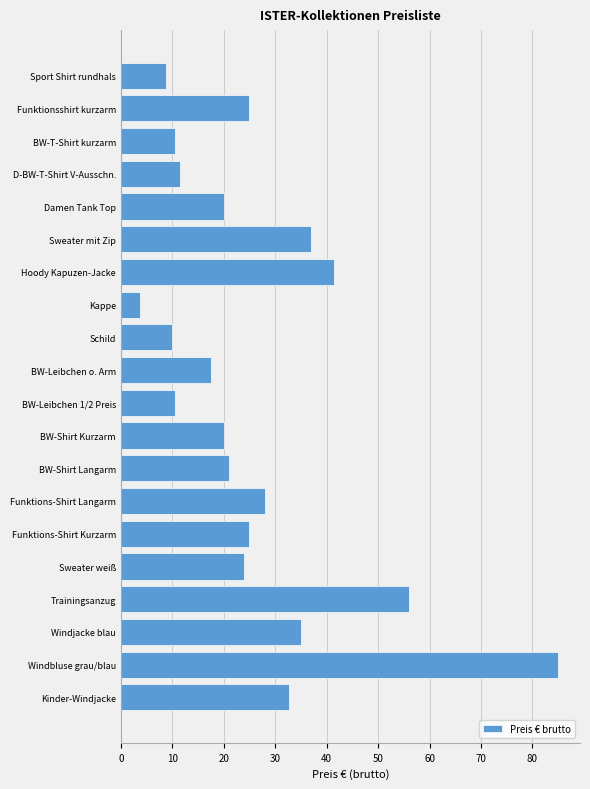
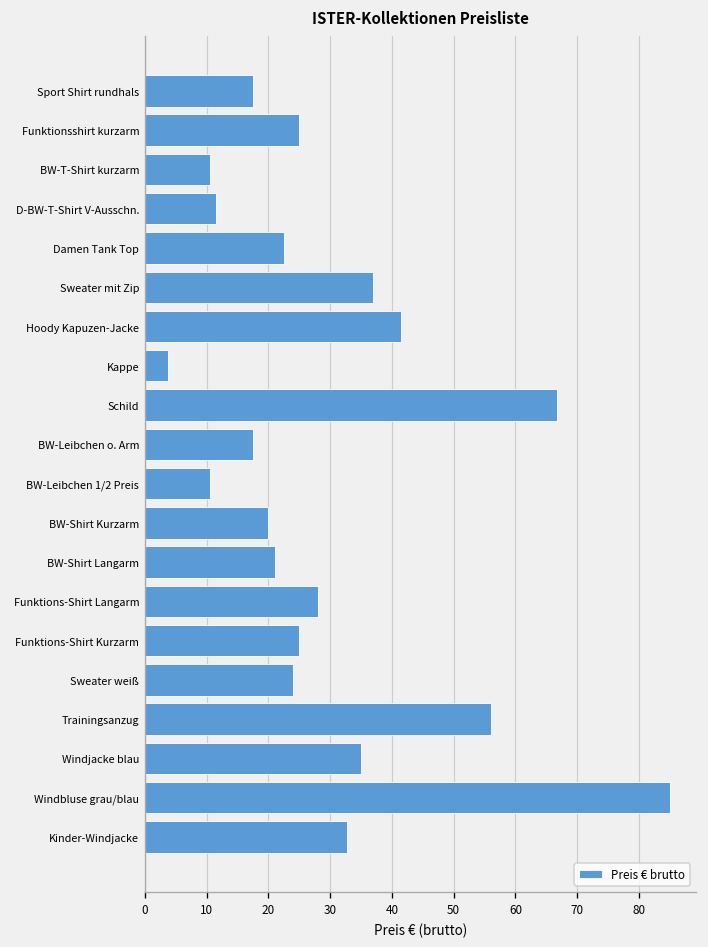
  {
-   "Sport Shirt rundhals": 9,
+   "Sport Shirt rundhals": 18,
    "Funktionsshirt kurzarm": 25,
    "BW-T-Shirt kurzarm": 11,
    "D-BW-T-Shirt V-Ausschn.": 12,
-   "Damen Tank Top": 20,
+   "Damen Tank Top": 23,
    "Sweater mit Zip": 37,
    "Hoody Kapuzen-Jacke": 42,
    "Kappe": 4,
-   "Schild": 10,
+   "Schild": 67,
    "BW-Leibchen o. Arm": 18,
    "BW-Leibchen 1/2 Preis": 11,
    "BW-Shirt Kurzarm": 20,
    "BW-Shirt Langarm": 21,
    "Funktions-Shirt Langarm": 28,
    "Funktions-Shirt Kurzarm": 25,
    "Sweater weiß": 24,
    "Trainingsanzug": 56,
    "Windjacke blau": 35,
    "Windbluse grau/blau": 85,
    "Kinder-Windjacke": 33
  }
